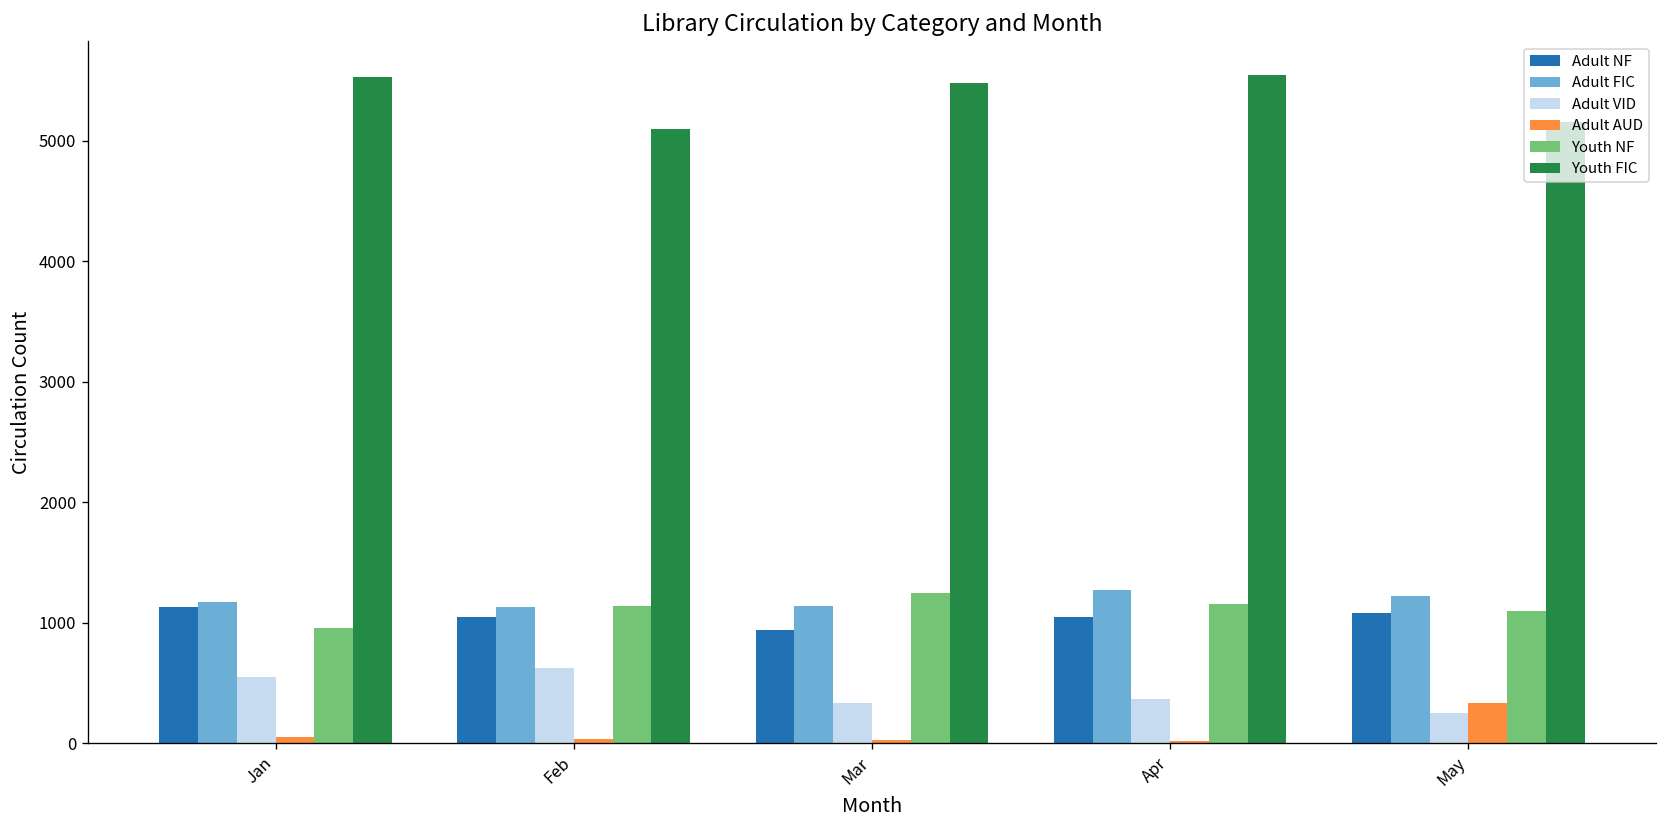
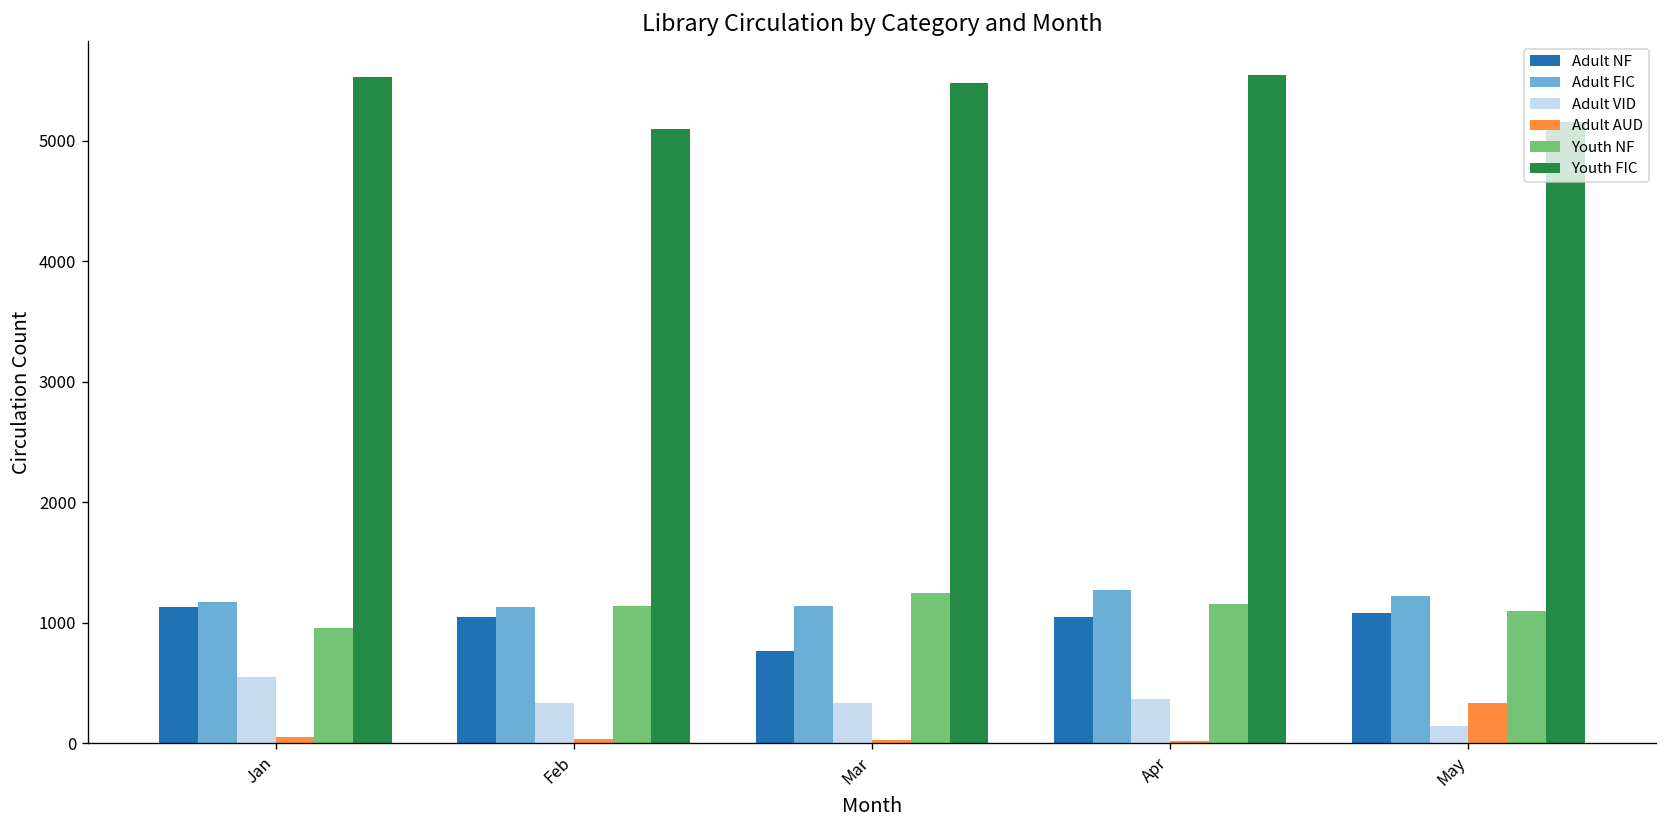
  {
    "Adult NF": {
      "Jan": 1130,
      "Feb": 1050,
-     "Mar": 940,
+     "Mar": 760,
      "Apr": 1040,
      "May": 1080
    },
    "Adult FIC": {
      "Jan": 1170,
      "Feb": 1130,
      "Mar": 1140,
      "Apr": 1270,
      "May": 1220
    },
    "Adult VID": {
      "Jan": 550,
-     "Feb": 630,
+     "Feb": 330,
      "Mar": 330,
      "Apr": 360,
-     "May": 250
+     "May": 140
    },
    "Adult AUD": {
      "Jan": 50,
      "Feb": 30,
      "May": 340
    },
    "Youth NF": {
      "Jan": 950,
      "Feb": 1140,
      "Mar": 1250,
      "Apr": 1150,
      "May": 1100
    },
    "Youth FIC": {
      "Jan": 5530,
      "Feb": 5100,
      "Mar": 5480,
      "Apr": 5550
    }
  }
